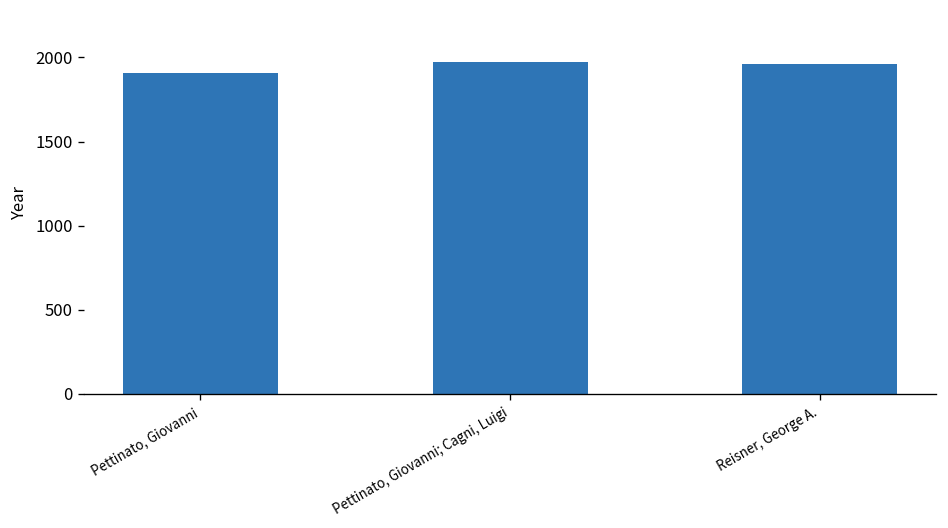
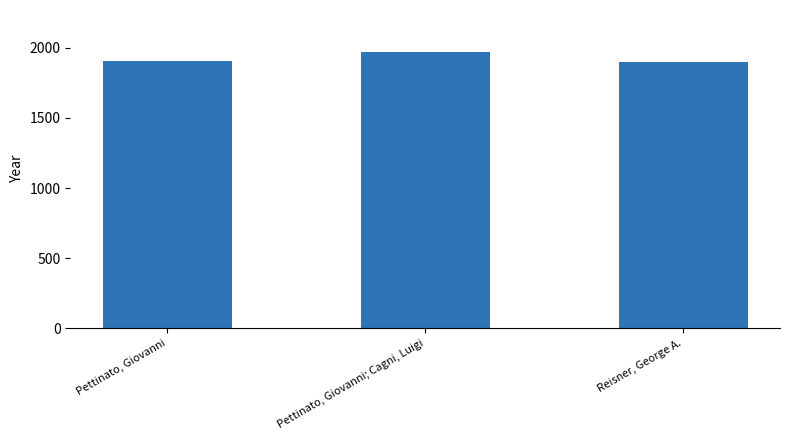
  {
    "Pettinato, Giovanni": 1910,
    "Pettinato, Giovanni; Cagni, Luigi": 1970,
-   "Reisner, George A.": 1960
+   "Reisner, George A.": 1900
  }
